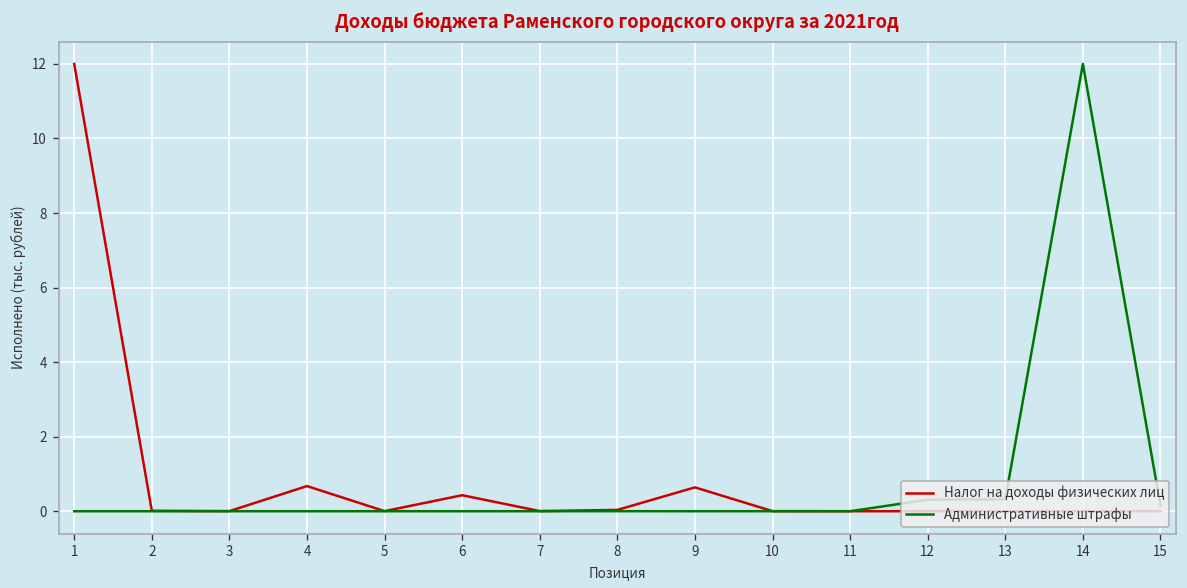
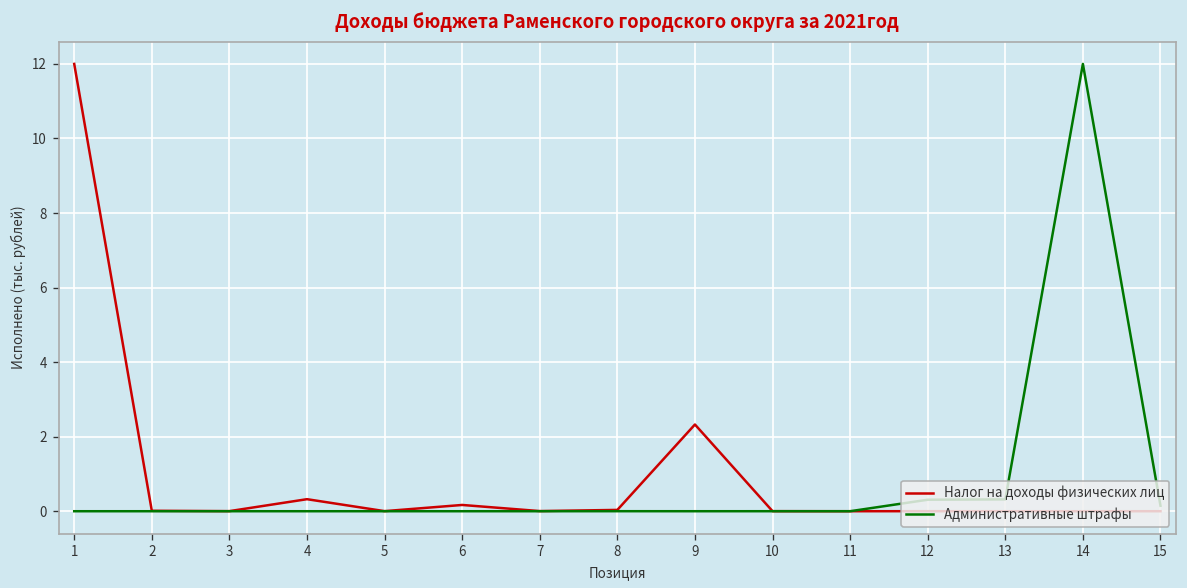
  {
    "Налог на доходы физических лиц": {
      "1": 12.0,
-     "4": 0.7,
-     "6": 0.4,
-     "9": 0.6
+     "4": 0.3,
+     "6": 0.2,
+     "9": 2.3
    },
    "Административные штрафы": {
      "1": 0.0,
      "4": 0.0,
      "6": 0.0,
      "9": 0.0,
      "14": 12.0
    }
  }
